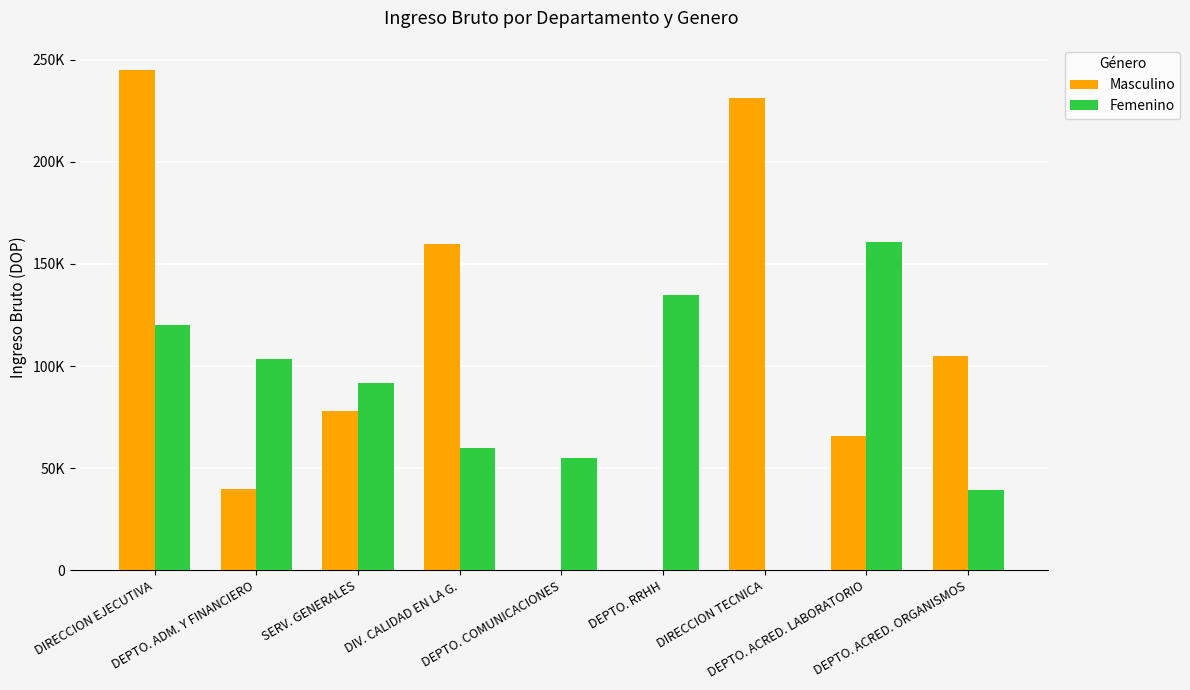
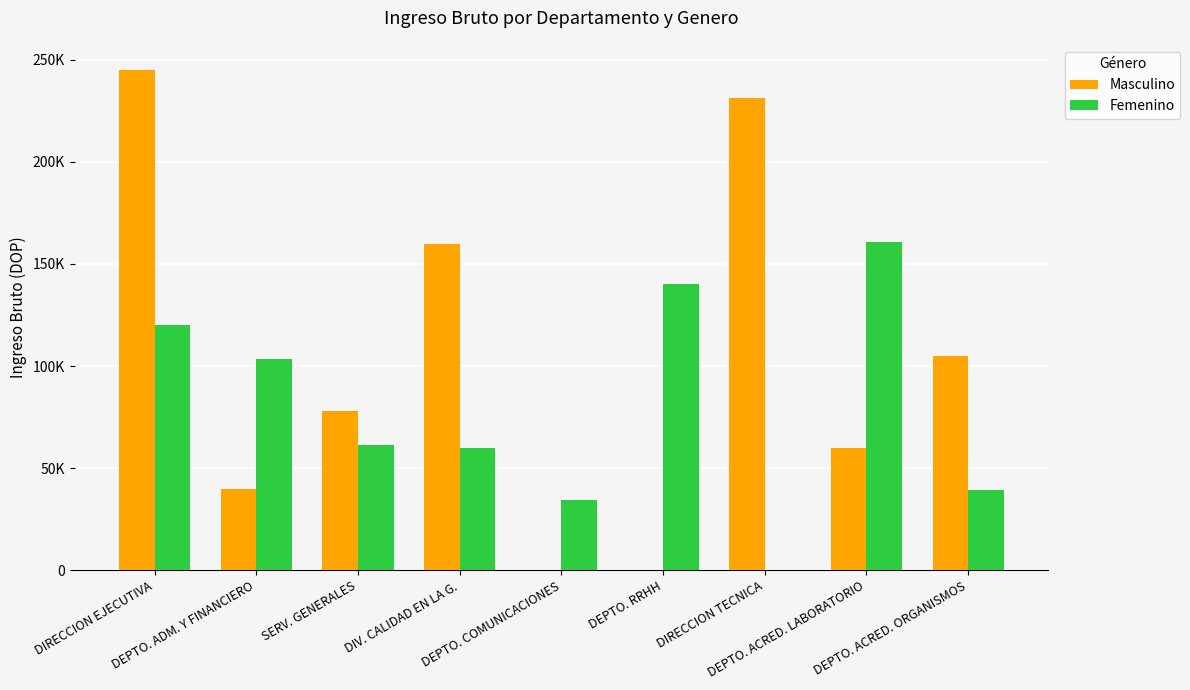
  {
    "Masculino": {
      "DIRECCION EJECUTIVA": 245000,
      "DEPTO. ADM. Y FINANCIERO": 40000,
      "SERV. GENERALES": 78000,
      "DIV. CALIDAD EN LA G.": 160000,
      "DEPTO. COMUNICACIONES": 0,
      "DEPTO. RRHH": 0,
      "DIRECCION TECNICA": 231000,
-     "DEPTO. ACRED. LABORATORIO": 66000,
+     "DEPTO. ACRED. LABORATORIO": 60000,
      "DEPTO. ACRED. ORGANISMOS": 105000
    },
    "Femenino": {
      "DIRECCION EJECUTIVA": 120000,
      "DEPTO. ADM. Y FINANCIERO": 104000,
-     "SERV. GENERALES": 92000,
+     "SERV. GENERALES": 62000,
      "DIV. CALIDAD EN LA G.": 60000,
-     "DEPTO. COMUNICACIONES": 55000,
-     "DEPTO. RRHH": 135000,
+     "DEPTO. COMUNICACIONES": 35000,
+     "DEPTO. RRHH": 140000,
      "DIRECCION TECNICA": 0,
      "DEPTO. ACRED. LABORATORIO": 161000,
      "DEPTO. ACRED. ORGANISMOS": 40000
    }
  }
